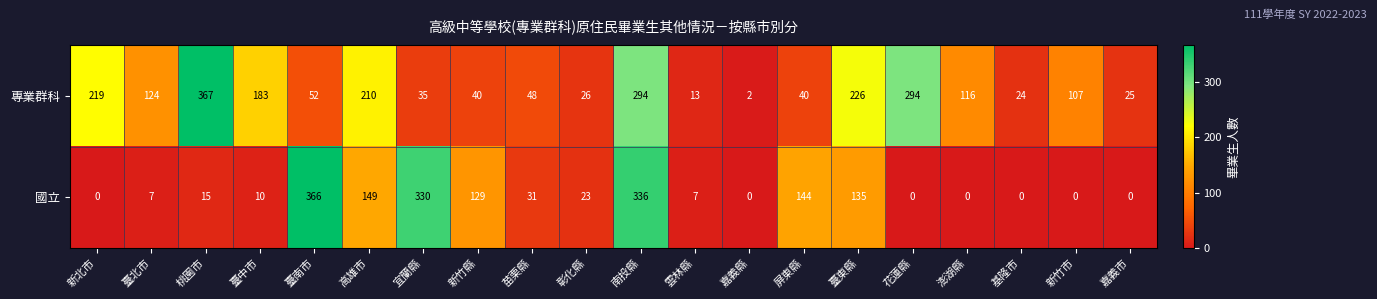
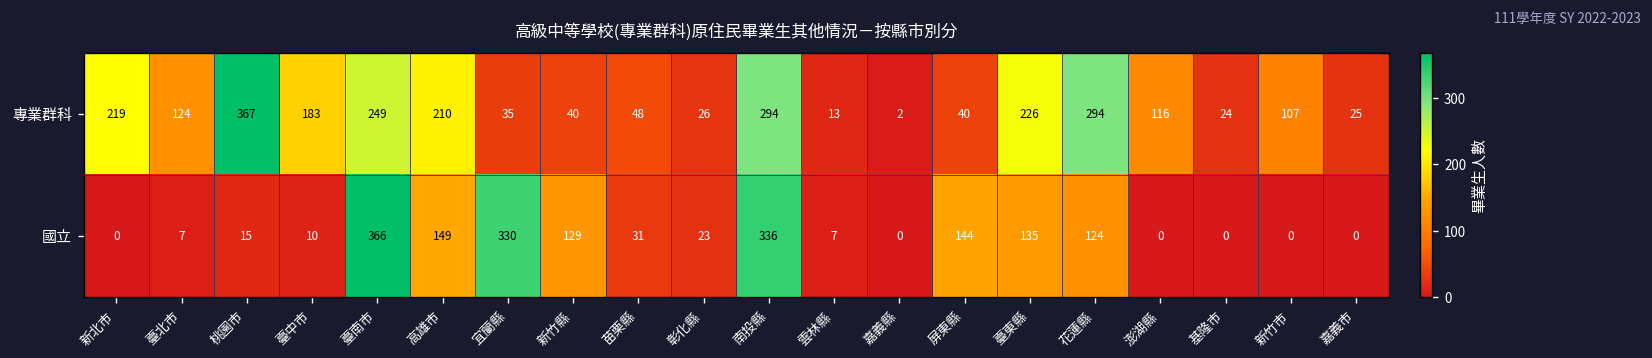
  {
    "專業群科": {
      "新北市": 219,
      "臺北市": 124,
      "桃園市": 367,
      "臺中市": 183,
-     "臺南市": 52,
+     "臺南市": 249,
      "高雄市": 210,
      "宜蘭縣": 35,
      "新竹縣": 40,
      "苗栗縣": 48,
      "彰化縣": 26,
      "南投縣": 294,
      "雲林縣": 13,
      "嘉義縣": 2,
      "屏東縣": 40,
      "臺東縣": 226,
      "花蓮縣": 294,
      "澎湖縣": 116,
      "基隆市": 24,
      "新竹市": 107,
      "嘉義市": 25
    },
    "國立": {
      "新北市": 0,
      "臺北市": 7,
      "桃園市": 15,
      "臺中市": 10,
      "臺南市": 366,
      "高雄市": 149,
      "宜蘭縣": 330,
      "新竹縣": 129,
      "苗栗縣": 31,
      "彰化縣": 23,
      "南投縣": 336,
      "雲林縣": 7,
      "嘉義縣": 0,
      "屏東縣": 144,
      "臺東縣": 135,
-     "花蓮縣": 0,
+     "花蓮縣": 124,
      "澎湖縣": 0,
      "基隆市": 0,
      "新竹市": 0,
      "嘉義市": 0
    }
  }
